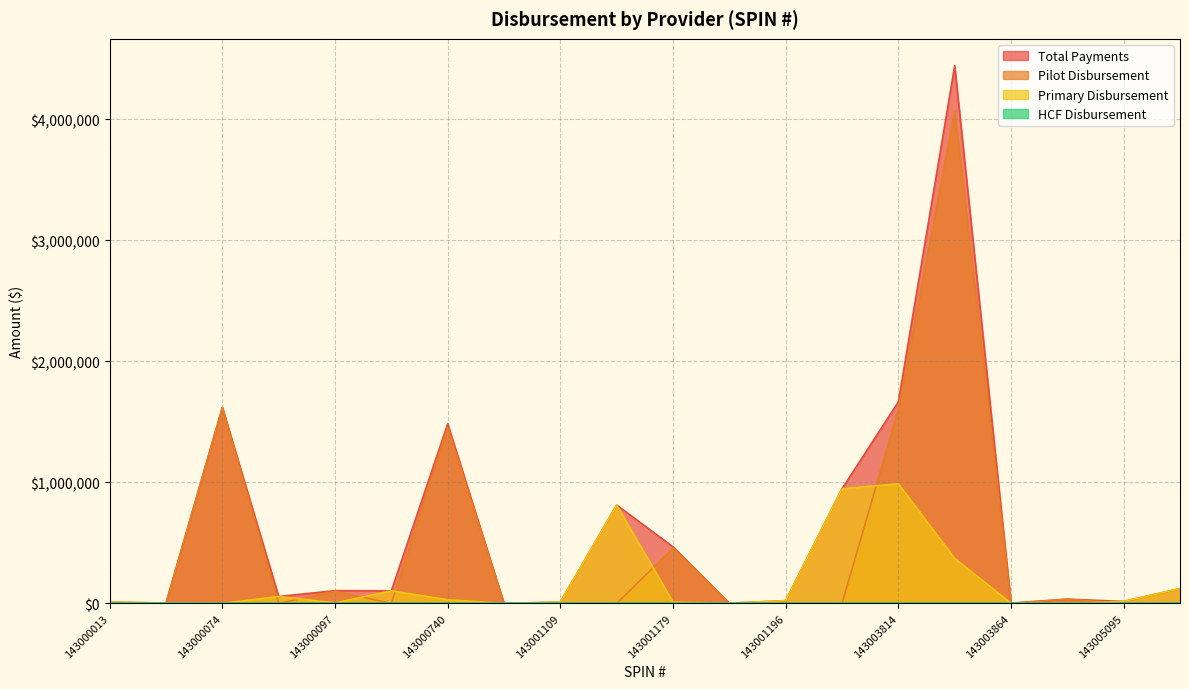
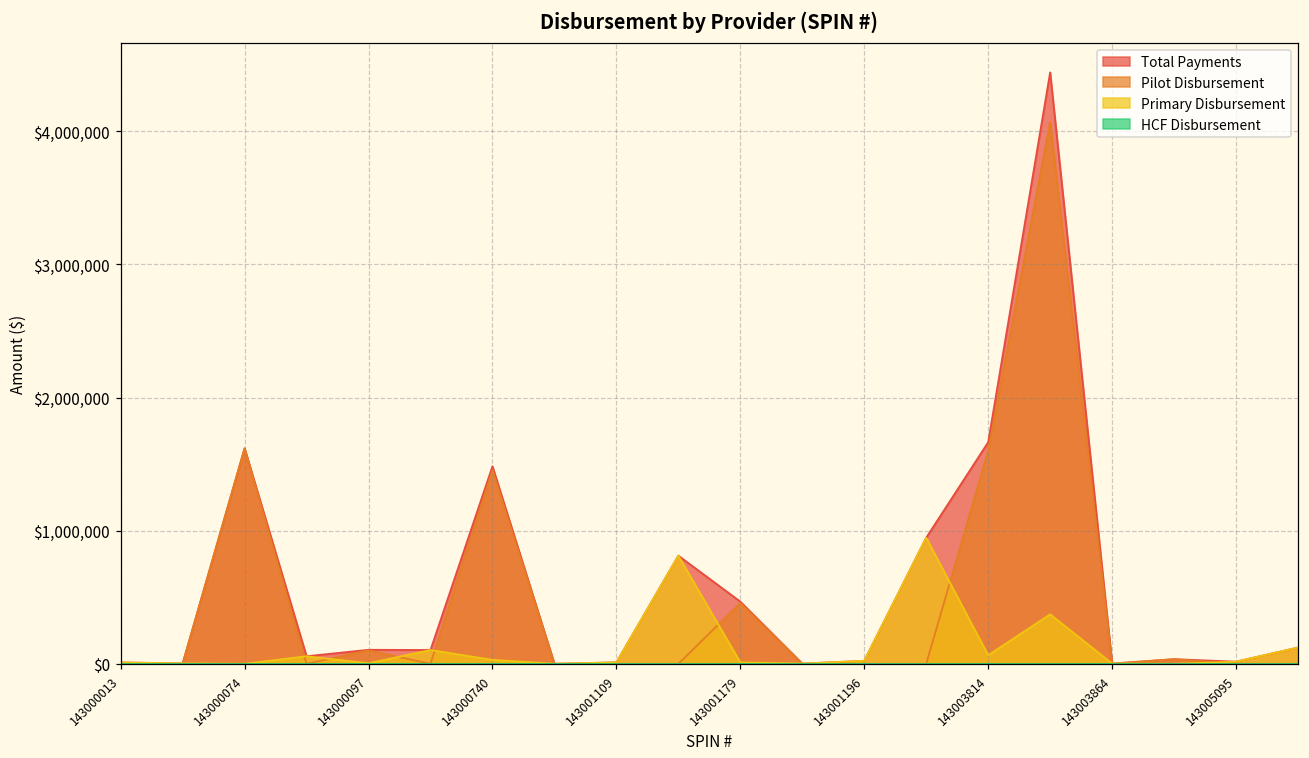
  {
    "Primary Disbursement": {
      "143000740": "$30,000",
-     "143003814": "$990,000"
+     "143003814": "$60,000"
    },
    "HCF Disbursement": {
      "143000740": "$0",
      "143003814": "$0"
    }
  }
